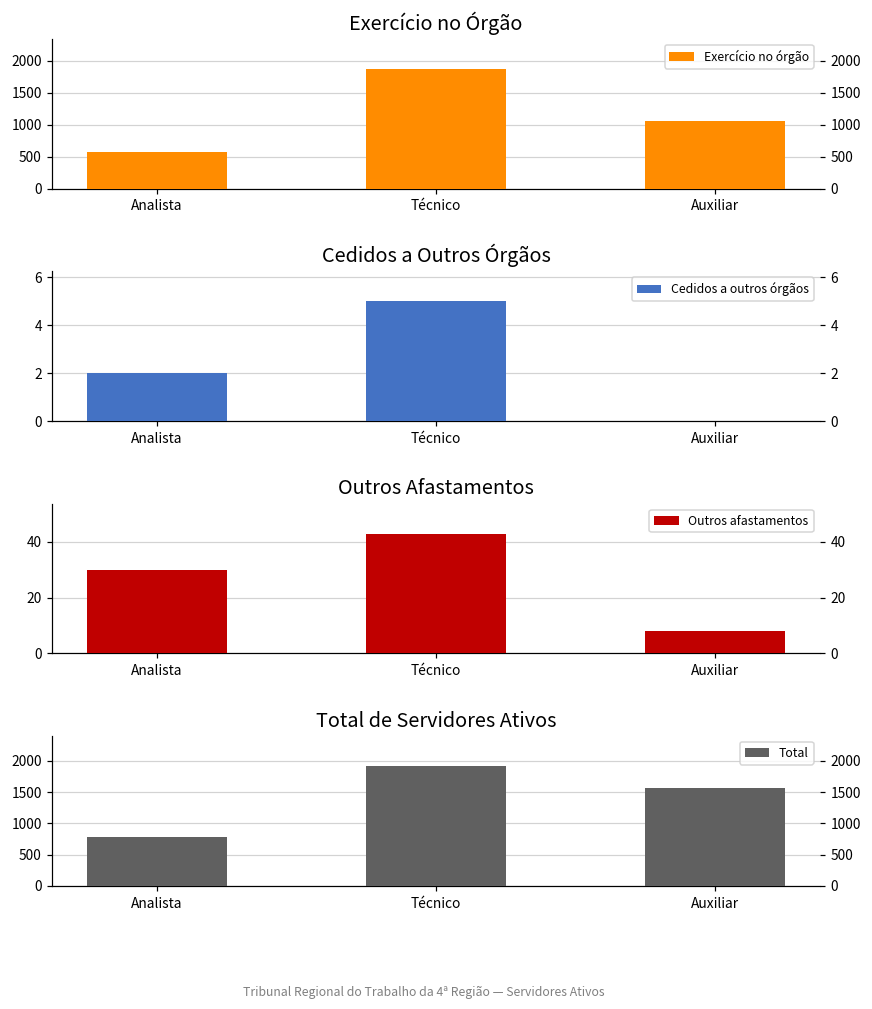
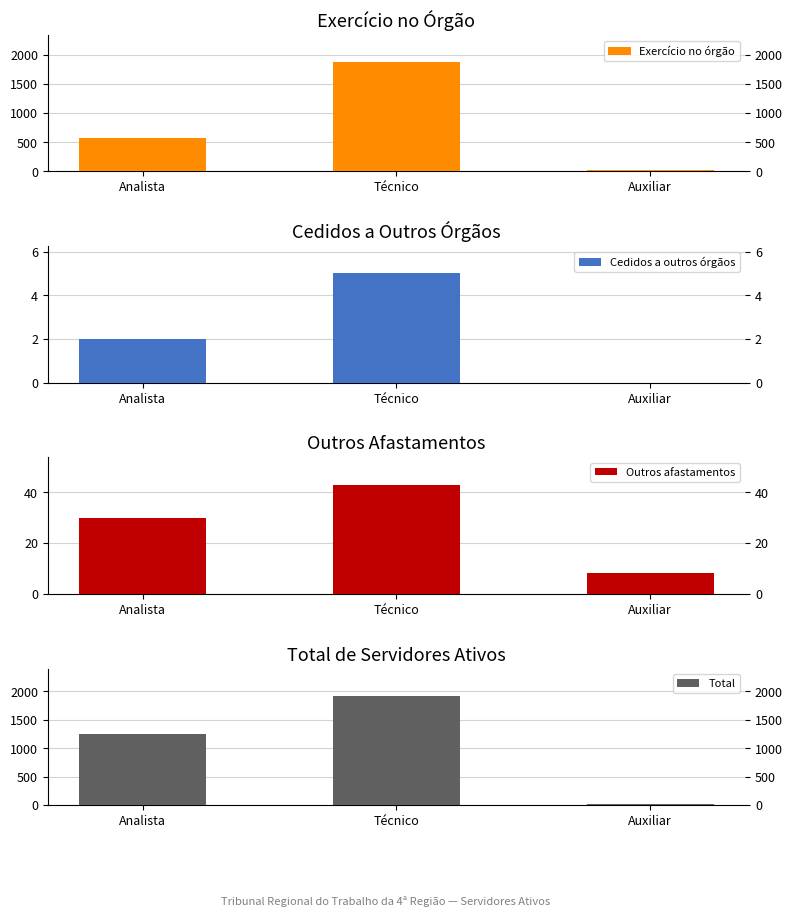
  {
    "Exercício no Órgão": {
      "Analista": 600,
      "Técnico": 1900,
-     "Auxiliar": 1100
+     "Auxiliar": 0
    },
    "Cedidos a Outros Órgãos": {
      "Analista": 2.0,
      "Técnico": 5.0,
      "Auxiliar": 0.0
    },
    "Outros Afastamentos": {
      "Analista": 30,
      "Técnico": 43,
      "Auxiliar": 8
    },
    "Total de Servidores Ativos": {
-     "Analista": 800,
+     "Analista": 1200,
      "Técnico": 1900,
-     "Auxiliar": 1600
+     "Auxiliar": 0
    }
  }
